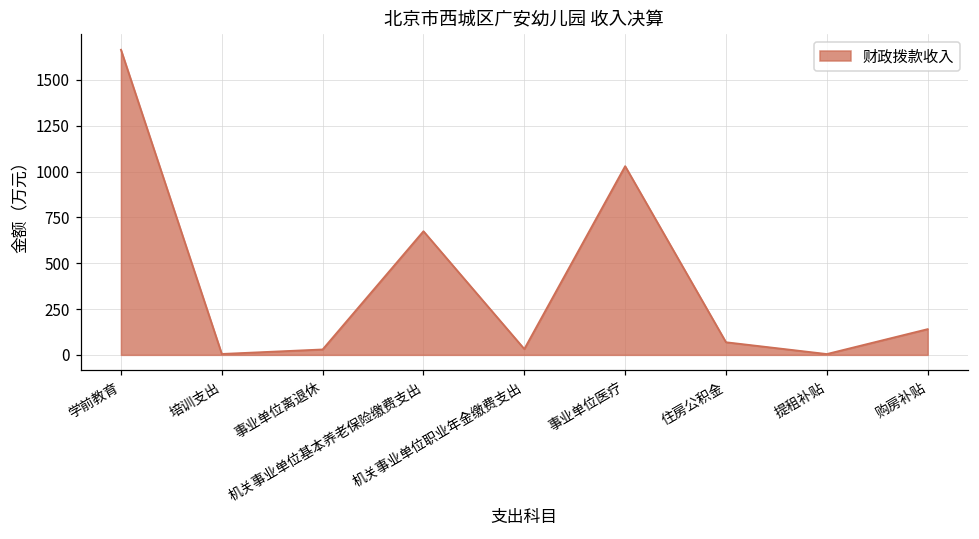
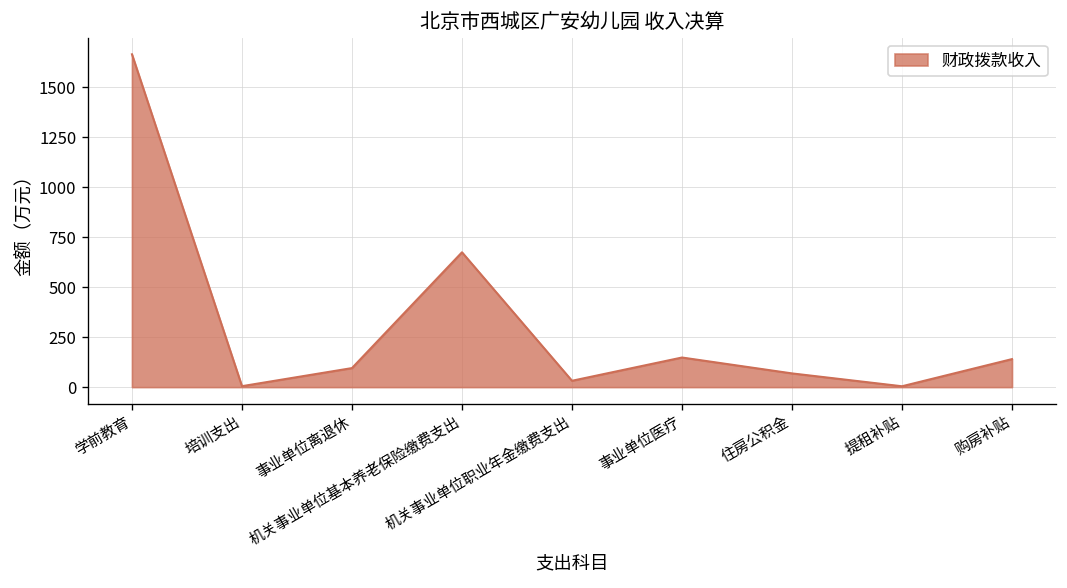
  {
    "学前教育": 1660,
    "培训支出": 0,
-   "事业单位离退休": 30,
+   "事业单位离退休": 100,
    "机关事业单位基本养老保险缴费支出": 670,
    "机关事业单位职业年金缴费支出": 30,
-   "事业单位医疗": 1030,
+   "事业单位医疗": 150,
    "住房公积金": 70,
    "提租补贴": 0,
    "购房补贴": 140
  }
